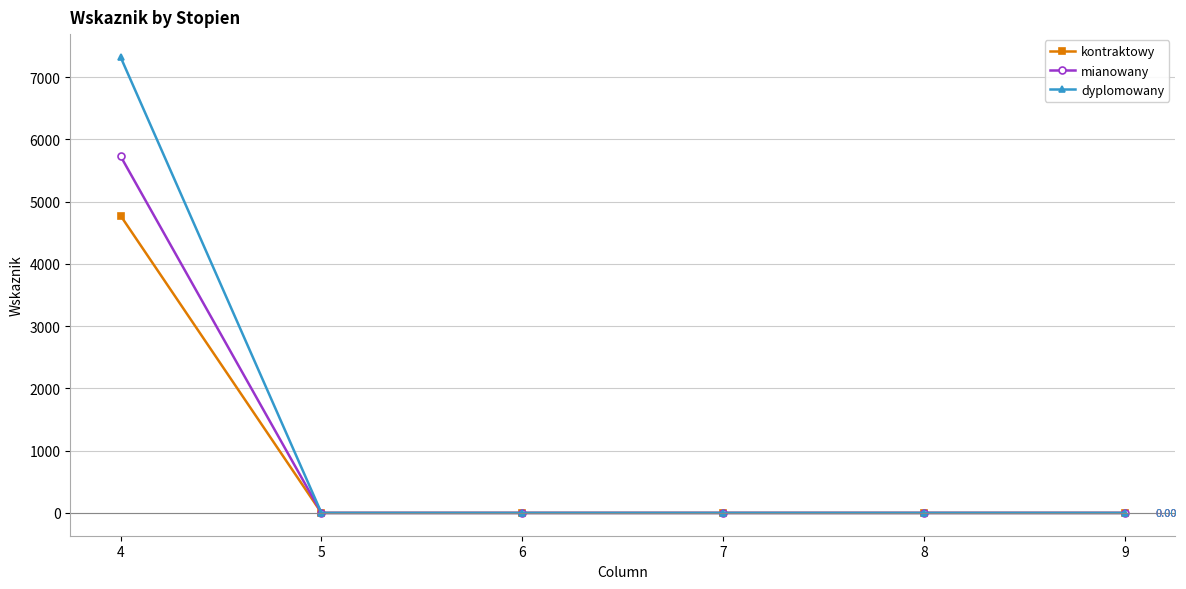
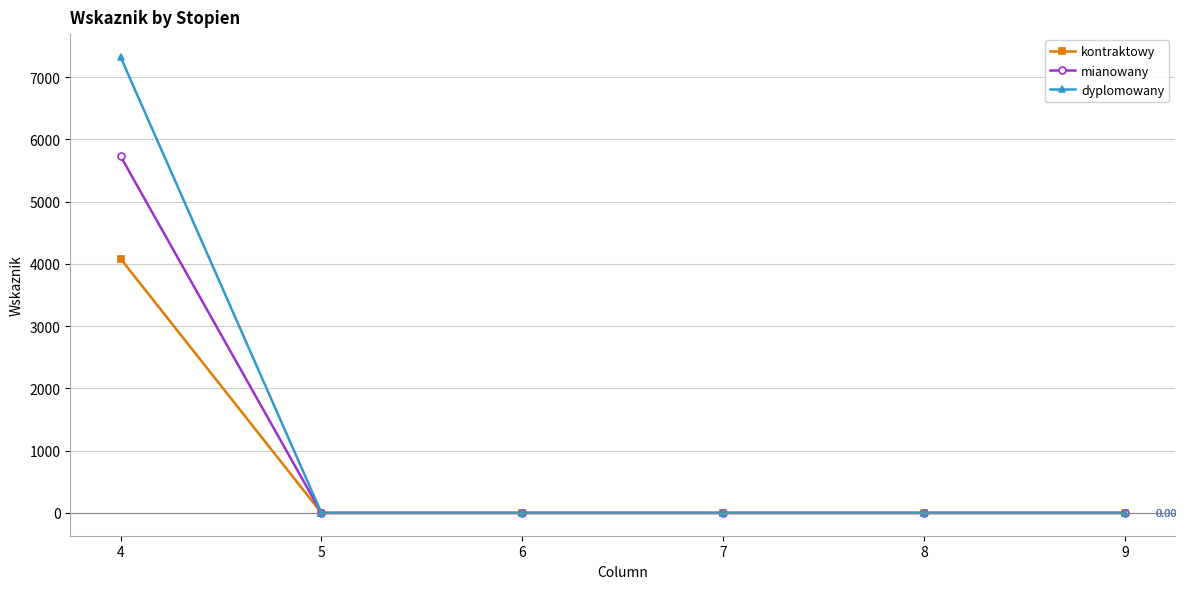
  {
    "kontraktowy": {
-     "4": 4800
+     "4": 4100
    },
    "mianowany": {
      "4": 5700
    },
    "dyplomowany": {
      "4": 7300
    }
  }
